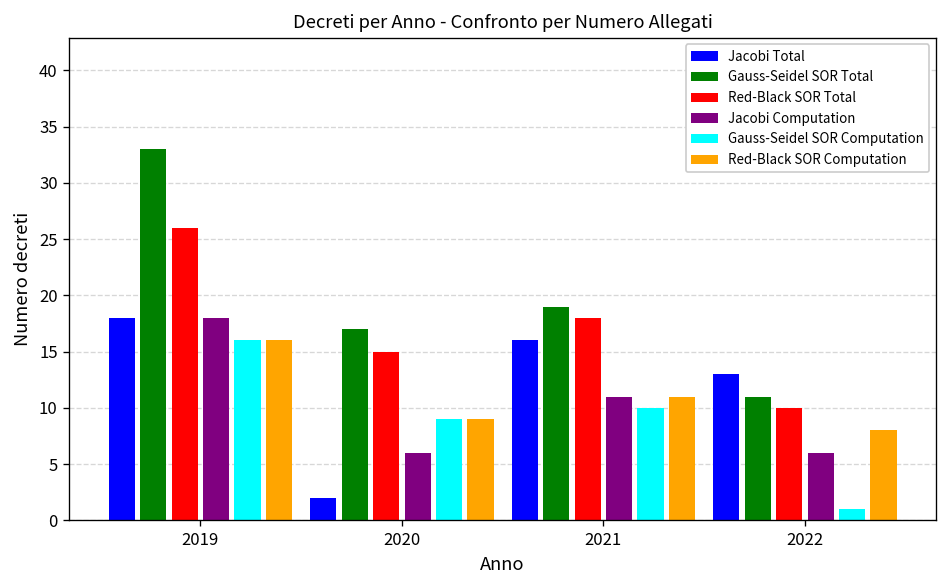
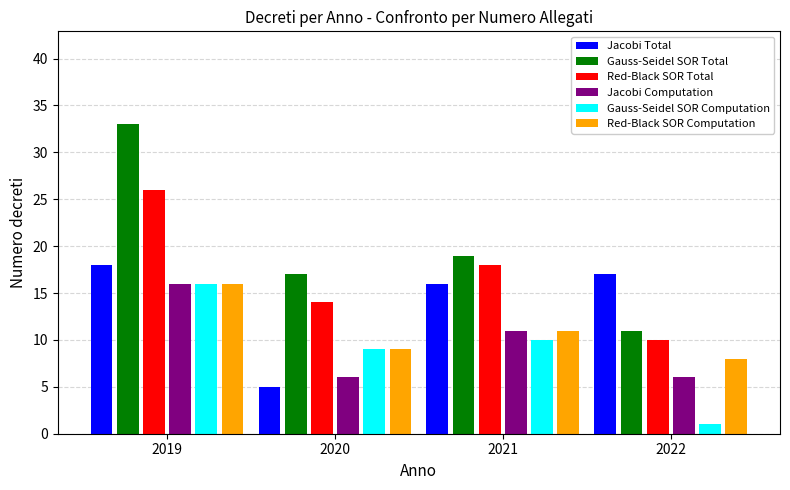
  {
    "Jacobi Total": {
      "2019": 18,
-     "2020": 2,
+     "2020": 5,
      "2021": 16,
-     "2022": 13
+     "2022": 17
    },
    "Gauss-Seidel SOR Total": {
      "2019": 33,
      "2020": 17,
      "2021": 19,
      "2022": 11
    },
    "Red-Black SOR Total": {
      "2019": 26,
-     "2020": 15,
+     "2020": 14,
      "2021": 18,
      "2022": 10
    },
    "Jacobi Computation": {
-     "2019": 18,
+     "2019": 16,
      "2020": 6,
      "2021": 11,
      "2022": 6
    },
    "Gauss-Seidel SOR Computation": {
      "2019": 16,
      "2020": 9,
      "2021": 10,
      "2022": 1
    },
    "Red-Black SOR Computation": {
      "2019": 16,
      "2020": 9,
      "2021": 11,
      "2022": 8
    }
  }
